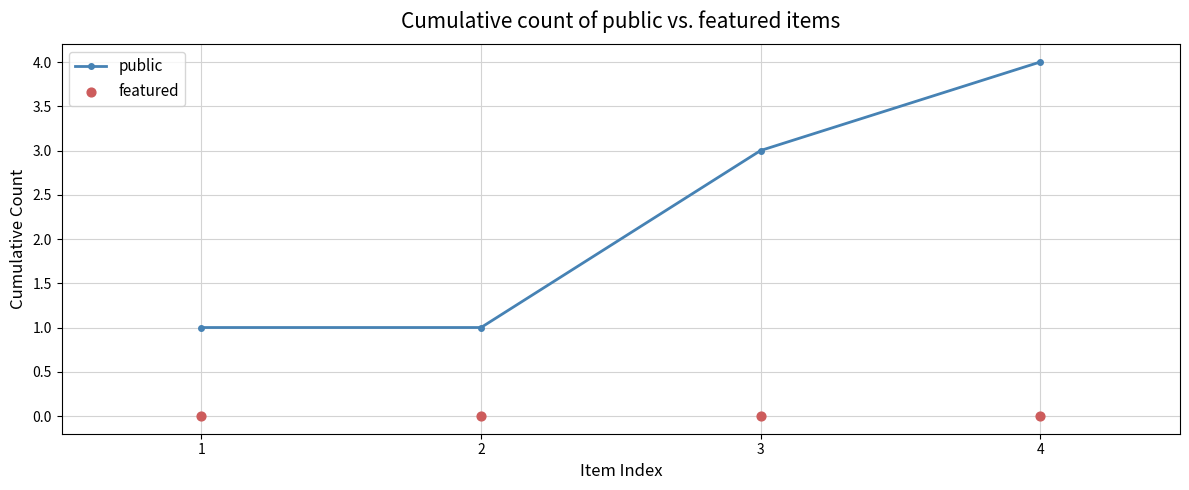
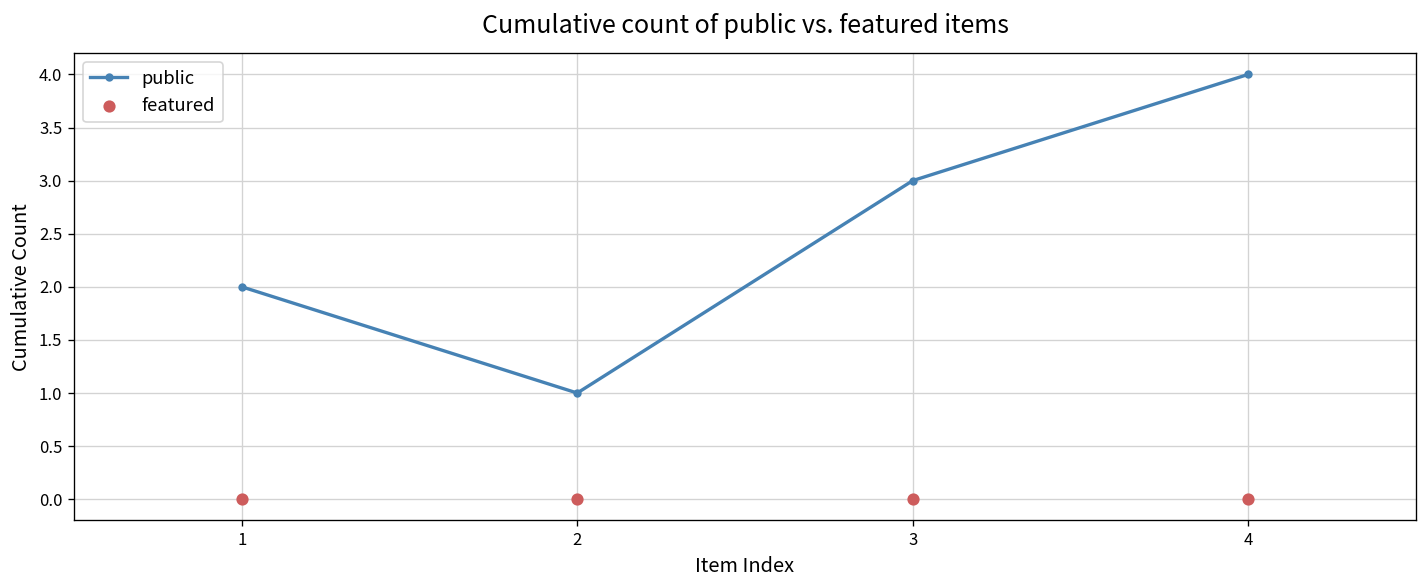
  {
    "public": {
-     "1": 1,
+     "1": 2,
      "2": 1,
      "3": 3,
      "4": 4
    }
  }
